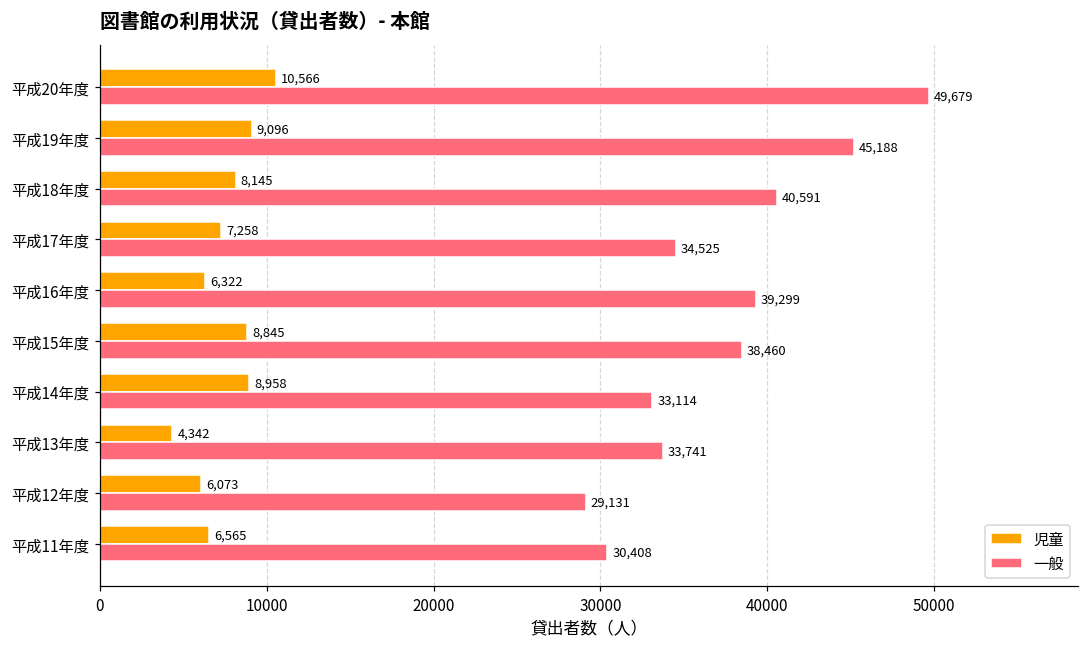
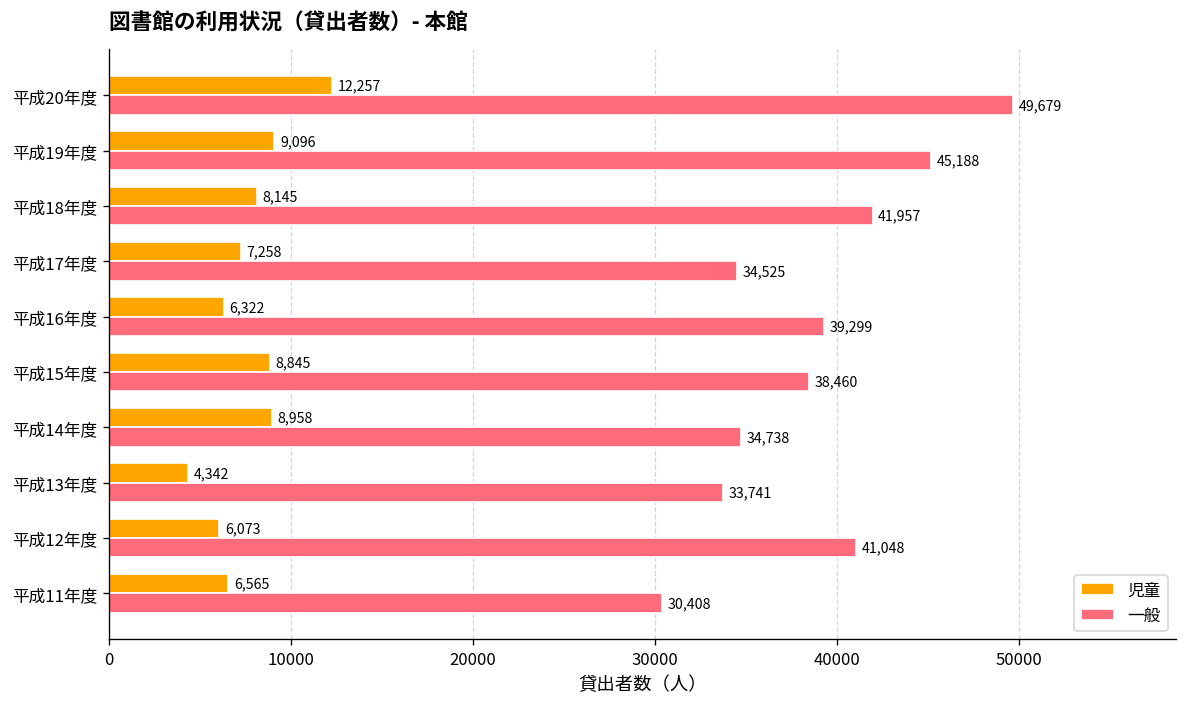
  {
    "児童": {
-     "平成20年度": "10,566",
+     "平成20年度": "12,257",
      "平成19年度": "9,096",
      "平成18年度": "8,145",
      "平成17年度": "7,258",
      "平成16年度": "6,322",
      "平成15年度": "8,845",
      "平成14年度": "8,958",
      "平成13年度": "4,342",
      "平成12年度": "6,073",
      "平成11年度": "6,565"
    },
    "一般": {
      "平成20年度": "49,679",
      "平成19年度": "45,188",
-     "平成18年度": "40,591",
+     "平成18年度": "41,957",
      "平成17年度": "34,525",
      "平成16年度": "39,299",
      "平成15年度": "38,460",
-     "平成14年度": "33,114",
+     "平成14年度": "34,738",
      "平成13年度": "33,741",
-     "平成12年度": "29,131",
+     "平成12年度": "41,048",
      "平成11年度": "30,408"
    }
  }
